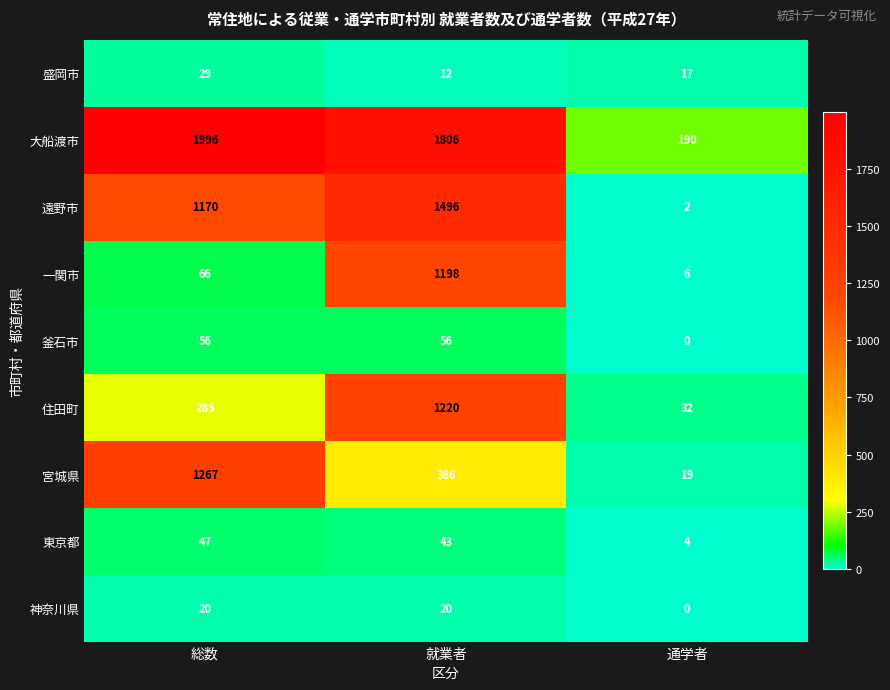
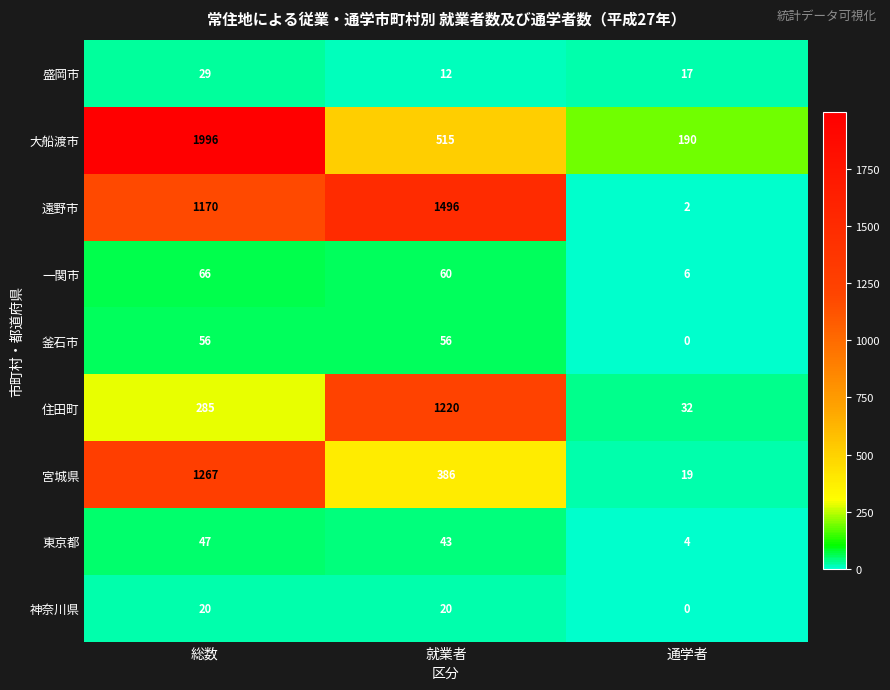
  {
    "盛岡市": {
      "総数": 29,
      "就業者": 12,
      "通学者": 17
    },
    "大船渡市": {
      "総数": 1996,
-     "就業者": 1806,
+     "就業者": 515,
      "通学者": 190
    },
    "遠野市": {
      "総数": 1170,
      "就業者": 1496,
      "通学者": 2
    },
    "一関市": {
      "総数": 66,
-     "就業者": 1198,
+     "就業者": 60,
      "通学者": 6
    },
    "釜石市": {
      "総数": 56,
      "就業者": 56,
      "通学者": 0
    },
    "住田町": {
      "総数": 285,
      "就業者": 1220,
      "通学者": 32
    },
    "宮城県": {
      "総数": 1267,
      "就業者": 386,
      "通学者": 19
    },
    "東京都": {
      "総数": 47,
      "就業者": 43,
      "通学者": 4
    },
    "神奈川県": {
      "総数": 20,
      "就業者": 20,
      "通学者": 0
    }
  }
